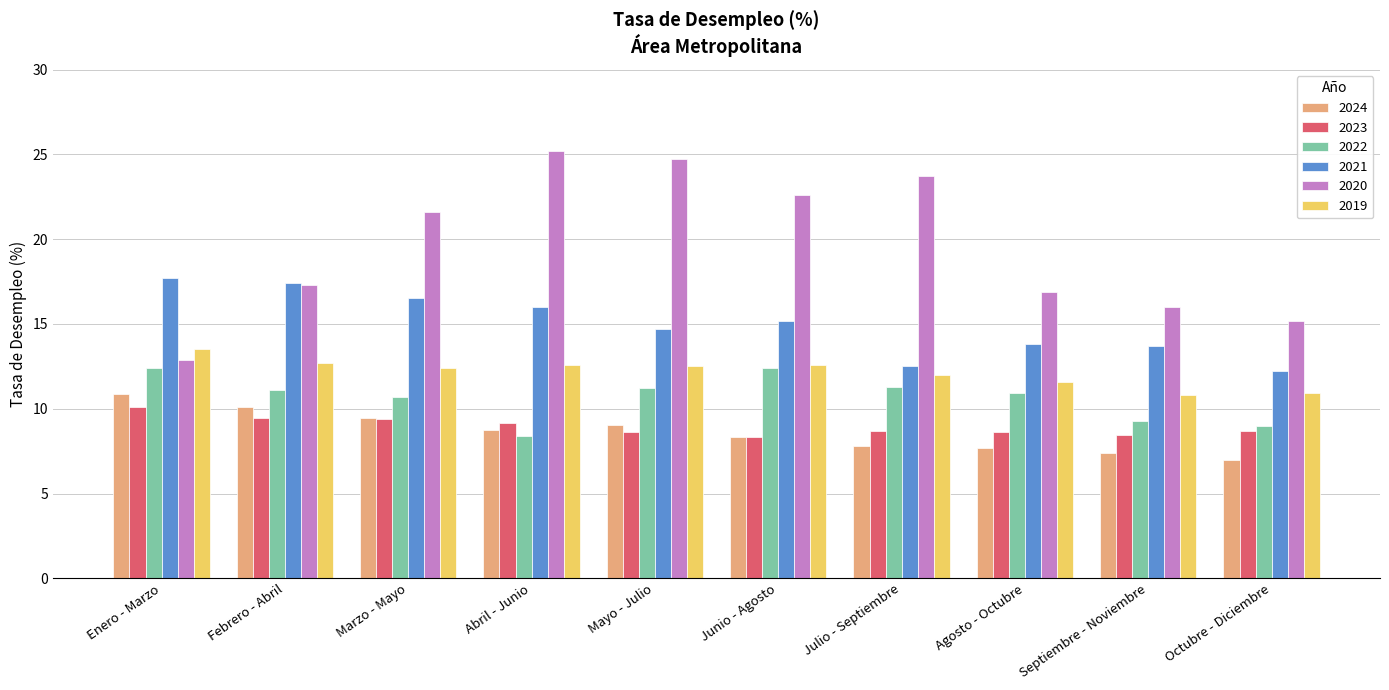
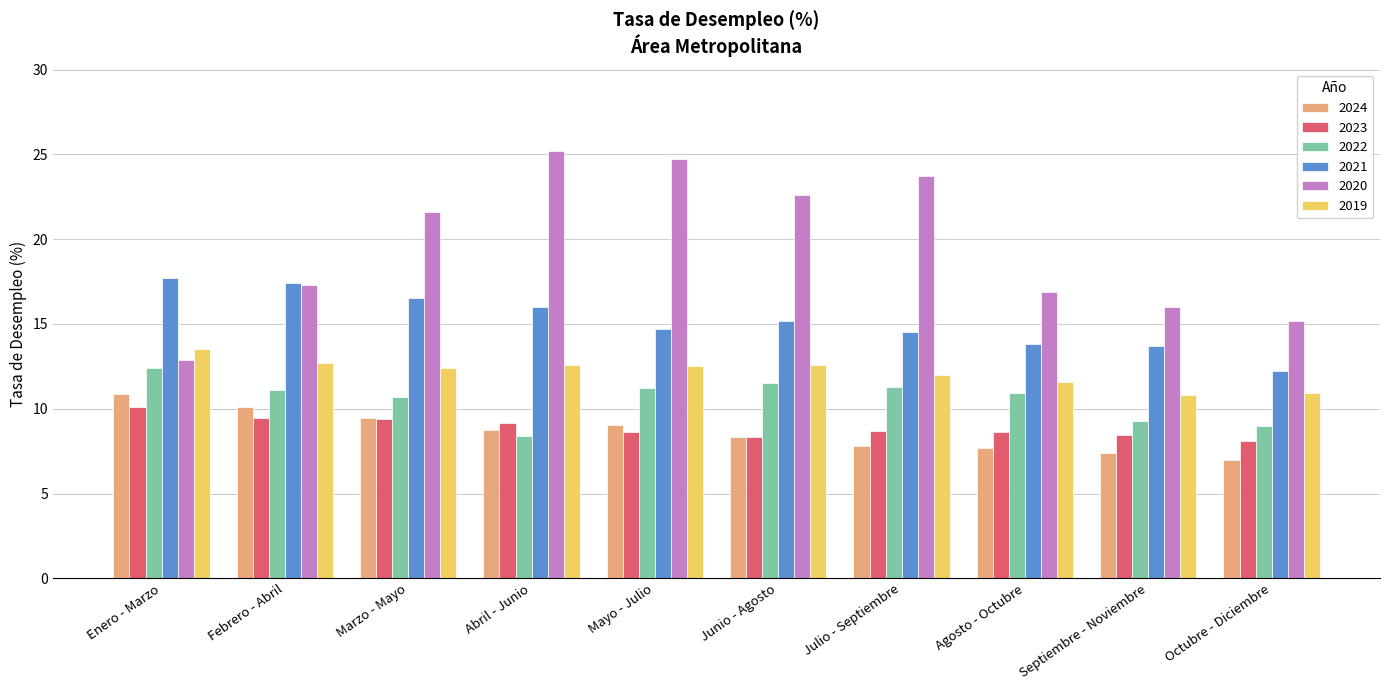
  {
    "2023": {
      "Enero - Marzo": 10.1,
      "Febrero - Abril": 9.5,
      "Marzo - Mayo": 9.4,
      "Abril - Junio": 9.2,
      "Mayo - Julio": 8.6,
      "Junio - Agosto": 8.3,
      "Julio - Septiembre": 8.7,
      "Agosto - Octubre": 8.6,
      "Septiembre - Noviembre": 8.4,
-     "Octubre - Diciembre": 8.7
+     "Octubre - Diciembre": 8.1
    },
    "2022": {
      "Enero - Marzo": 12.4,
      "Febrero - Abril": 11.1,
      "Marzo - Mayo": 10.7,
      "Abril - Junio": 8.4,
      "Mayo - Julio": 11.2,
-     "Junio - Agosto": 12.4,
+     "Junio - Agosto": 11.5,
      "Julio - Septiembre": 11.3,
      "Agosto - Octubre": 10.9,
      "Septiembre - Noviembre": 9.3,
      "Octubre - Diciembre": 9.0
    },
    "2021": {
      "Enero - Marzo": 17.7,
      "Febrero - Abril": 17.4,
      "Marzo - Mayo": 16.5,
      "Abril - Junio": 16.0,
      "Mayo - Julio": 14.7,
      "Junio - Agosto": 15.2,
-     "Julio - Septiembre": 12.5,
+     "Julio - Septiembre": 14.5,
      "Agosto - Octubre": 13.8,
      "Septiembre - Noviembre": 13.7,
      "Octubre - Diciembre": 12.2
    },
    "2020": {
      "Enero - Marzo": 12.9,
      "Febrero - Abril": 17.3,
      "Marzo - Mayo": 21.6,
      "Abril - Junio": 25.2,
      "Mayo - Julio": 24.7,
      "Junio - Agosto": 22.6,
      "Julio - Septiembre": 23.7,
      "Agosto - Octubre": 16.9,
      "Septiembre - Noviembre": 16.0,
      "Octubre - Diciembre": 15.2
    }
  }
